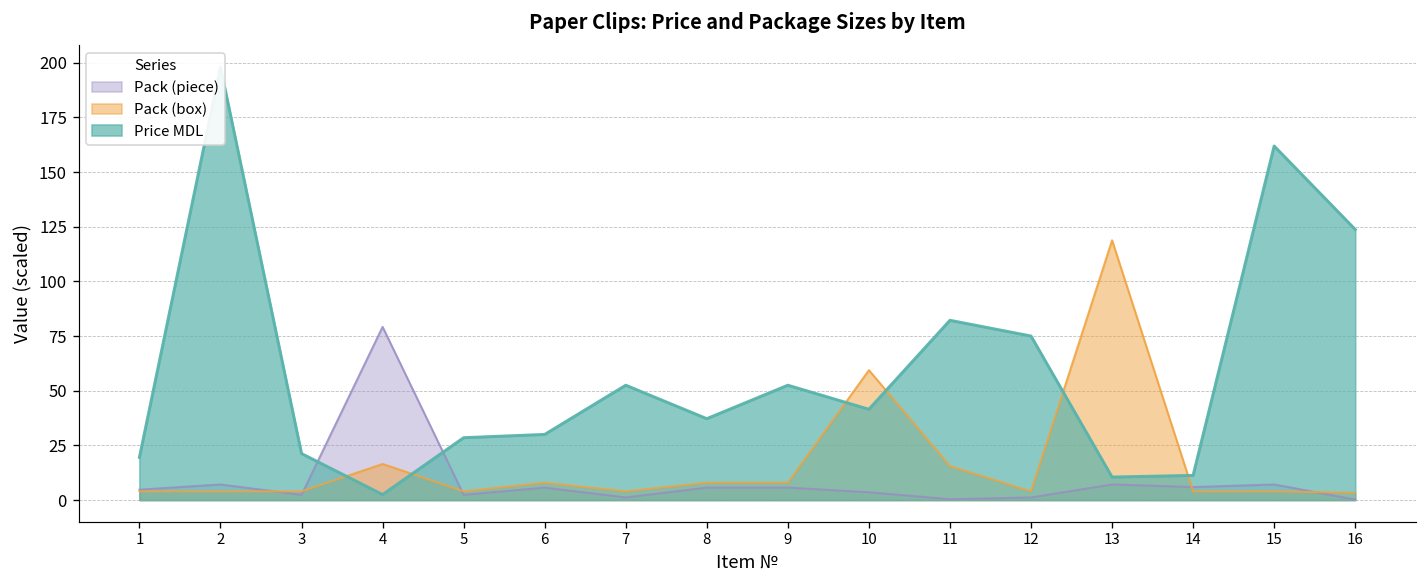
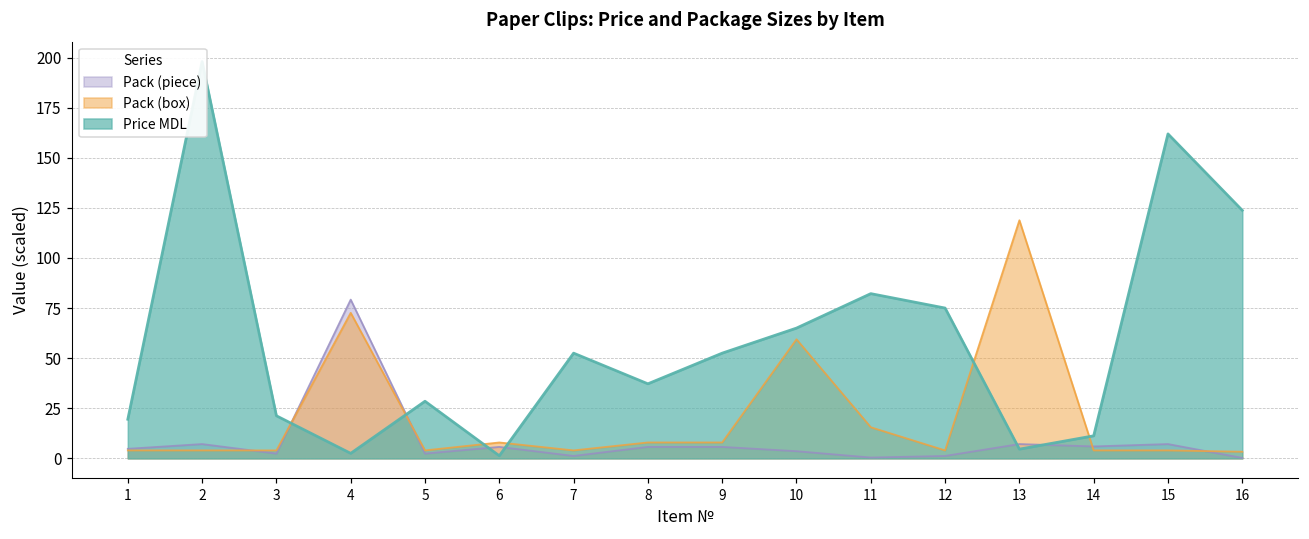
  {
    "Pack (piece)": {
      "2": 7,
      "3": 2,
      "4": 79,
      "5": 2,
      "6": 6,
      "7": 1,
      "8": 6,
      "9": 6,
      "10": 4,
      "11": 0,
      "12": 1,
      "13": 7,
      "14": 6,
      "15": 7,
      "16": 0
    },
    "Pack (box)": {
      "2": 4,
      "3": 4,
-     "4": 17,
+     "4": 73,
      "5": 4,
      "6": 8,
      "7": 4,
      "8": 8,
      "9": 8,
      "10": 59,
      "11": 16,
      "12": 4,
      "13": 119,
      "14": 4,
      "15": 4,
      "16": 3
    },
    "Price MDL": {
      "1": 20,
      "3": 21,
      "4": 3,
      "5": 29,
-     "6": 30,
+     "6": 1,
      "7": 53,
      "8": 37,
      "9": 53,
-     "10": 42,
+     "10": 65,
      "11": 82,
      "12": 75,
-     "13": 11,
+     "13": 5,
      "14": 11,
      "15": 162,
      "16": 124
    }
  }
